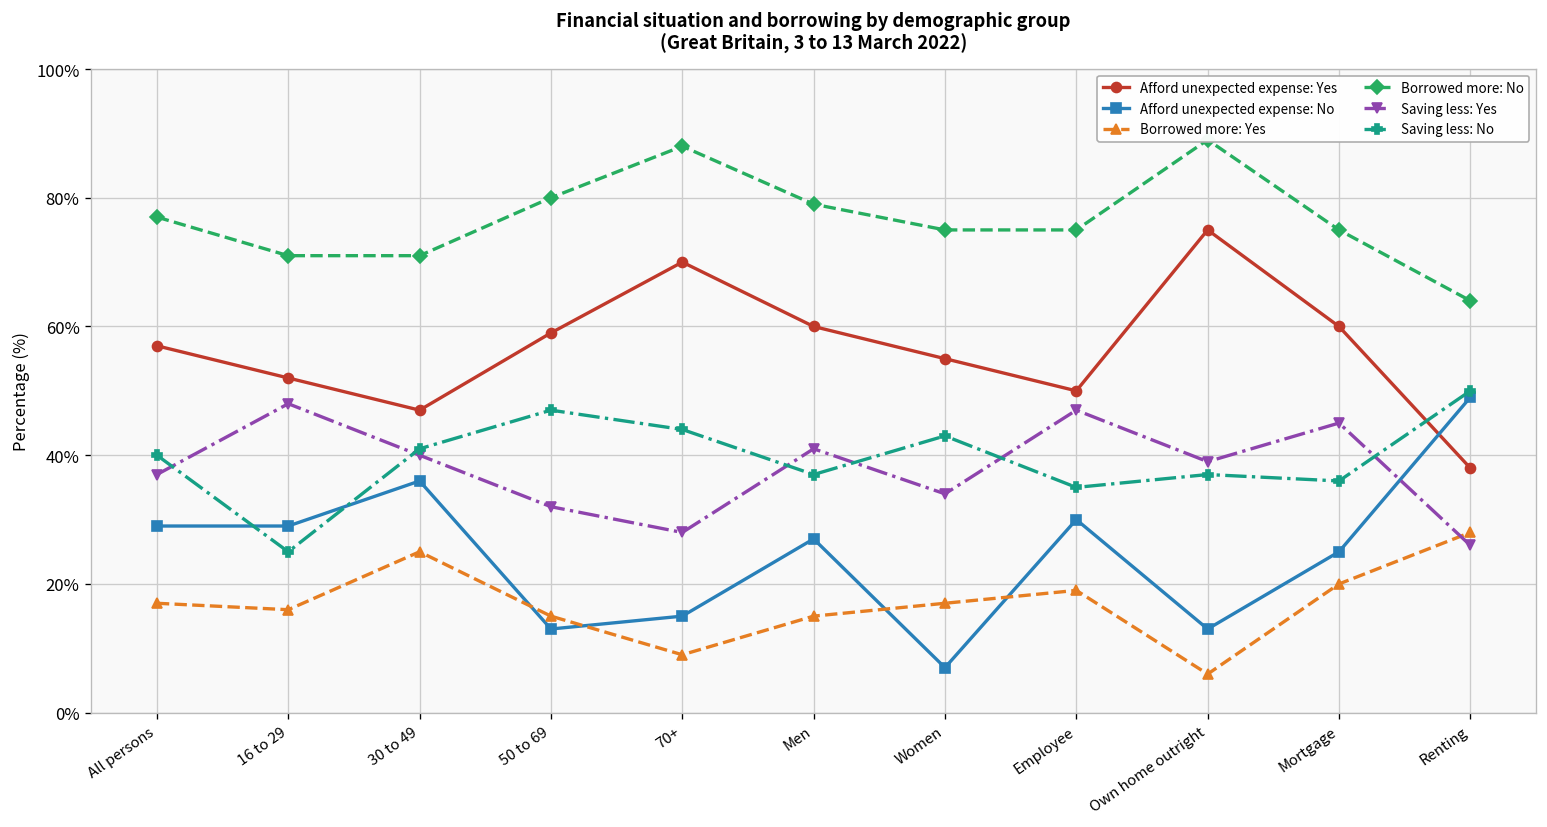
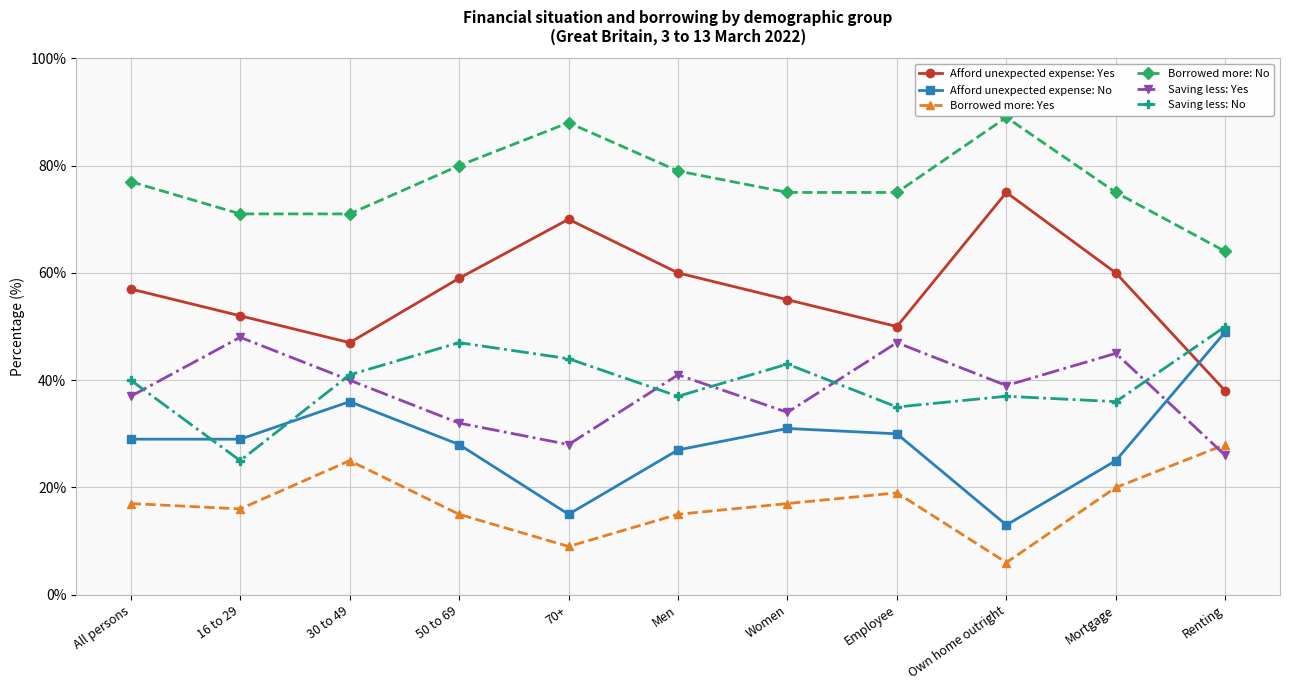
  {
    "Afford unexpected expense: Yes": {
      "All persons": "57%",
      "16 to 29": "52%",
      "30 to 49": "47%",
      "50 to 69": "59%",
      "70+": "70%",
      "Men": "60%",
      "Women": "55%",
      "Employee": "50%",
      "Own home outright": "75%",
      "Mortgage": "60%",
      "Renting": "38%"
    },
    "Afford unexpected expense: No": {
      "All persons": "29%",
      "16 to 29": "29%",
      "30 to 49": "36%",
-     "50 to 69": "13%",
+     "50 to 69": "28%",
      "70+": "15%",
      "Men": "27%",
-     "Women": "7%",
+     "Women": "31%",
      "Employee": "30%",
      "Own home outright": "13%",
      "Mortgage": "25%",
      "Renting": "49%"
    },
    "Borrowed more: Yes": {
      "All persons": "17%",
      "16 to 29": "16%",
      "30 to 49": "25%",
      "50 to 69": "15%",
      "70+": "9%",
      "Men": "15%",
      "Women": "17%",
      "Employee": "19%",
      "Own home outright": "6%",
      "Mortgage": "20%",
      "Renting": "28%"
    },
    "Saving less: Yes": {
      "All persons": "37%",
      "16 to 29": "48%",
      "30 to 49": "40%",
      "50 to 69": "32%",
      "70+": "28%",
      "Men": "41%",
      "Women": "34%",
      "Employee": "47%",
      "Own home outright": "39%",
      "Mortgage": "45%",
      "Renting": "26%"
    }
  }
